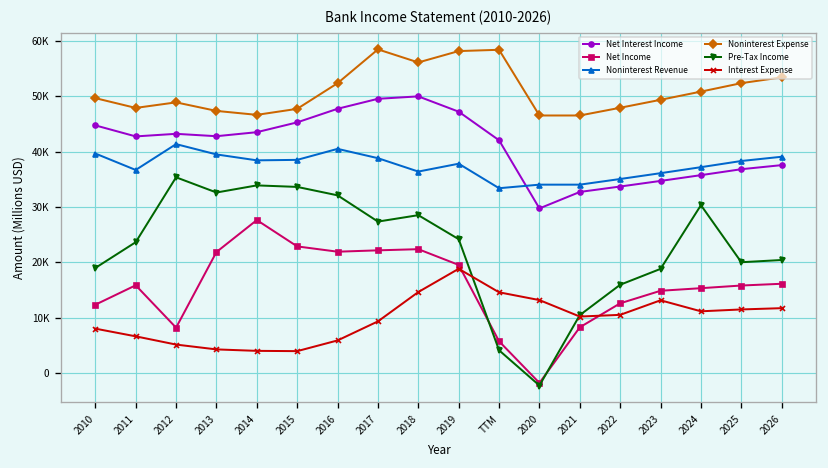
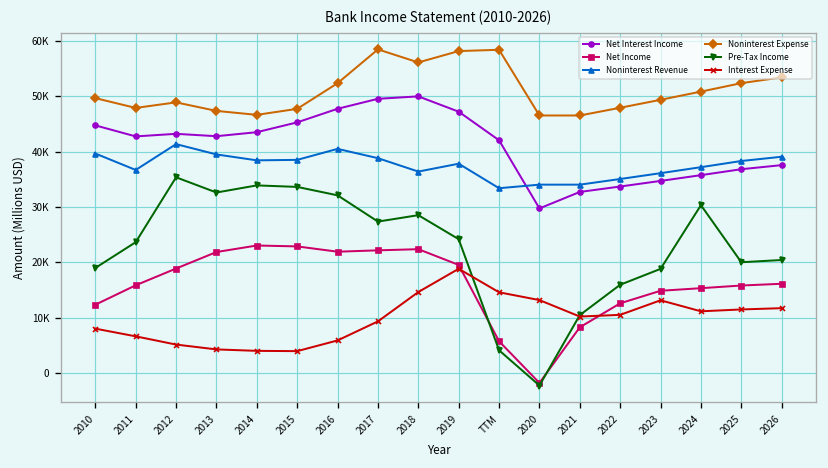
  {
    "Net Interest Income": {
      "2010": 45000,
      "2011": 43000,
      "2012": 43000,
      "2013": 43000,
      "2014": 44000,
      "2015": 45000,
      "2016": 48000,
      "2017": 50000,
      "2018": 50000,
      "2019": 47000,
      "TTM": 42000,
      "2020": 30000,
      "2021": 33000,
      "2022": 34000,
      "2023": 35000,
      "2024": 36000,
      "2025": 37000,
      "2026": 38000
    },
    "Net Income": {
      "2010": 12000,
      "2011": 16000,
-     "2012": 8000,
+     "2012": 19000,
      "2013": 22000,
-     "2014": 28000,
+     "2014": 23000,
      "2015": 23000,
      "2016": 22000,
      "2017": 22000,
      "2018": 22000,
      "2019": 20000,
      "TTM": 6000,
      "2021": 8000,
      "2022": 13000,
      "2023": 15000,
      "2024": 15000,
      "2025": 16000,
      "2026": 16000
    },
    "Noninterest Revenue": {
      "2010": 40000,
      "2011": 37000,
      "2012": 41000,
      "2013": 40000,
      "2014": 38000,
      "2015": 39000,
      "2016": 41000,
      "2017": 39000,
      "2018": 36000,
      "2019": 38000,
      "TTM": 33000,
      "2020": 34000,
      "2021": 34000,
      "2022": 35000,
      "2023": 36000,
      "2024": 37000,
      "2025": 38000,
      "2026": 39000
    },
    "Noninterest Expense": {
      "2010": 50000,
      "2011": 48000,
      "2012": 49000,
      "2013": 47000,
      "2014": 47000,
      "2015": 48000,
      "2016": 52000,
      "2017": 58000,
      "2018": 56000,
      "2019": 58000,
      "TTM": 58000,
      "2020": 47000,
      "2021": 47000,
      "2022": 48000,
      "2023": 49000,
      "2024": 51000,
      "2025": 52000
    },
    "Pre-Tax Income": {
      "2010": 19000,
      "2011": 24000,
      "2012": 35000,
      "2013": 33000,
      "2014": 34000,
      "2015": 34000,
      "2016": 32000,
      "2017": 27000,
      "2018": 29000,
      "2019": 24000,
      "TTM": 4000,
      "2022": 16000,
      "2023": 19000,
      "2024": 30000,
      "2025": 20000,
      "2026": 20000
    },
    "Interest Expense": {
      "2010": 8000,
      "2011": 7000,
      "2012": 5000,
      "2013": 4000,
      "2014": 4000,
      "2015": 4000,
      "2016": 6000,
      "2017": 9000,
      "2018": 15000,
      "2019": 19000,
      "TTM": 15000,
      "2020": 13000,
      "2022": 11000,
      "2023": 13000,
      "2024": 11000,
      "2025": 12000,
      "2026": 12000
    }
  }
